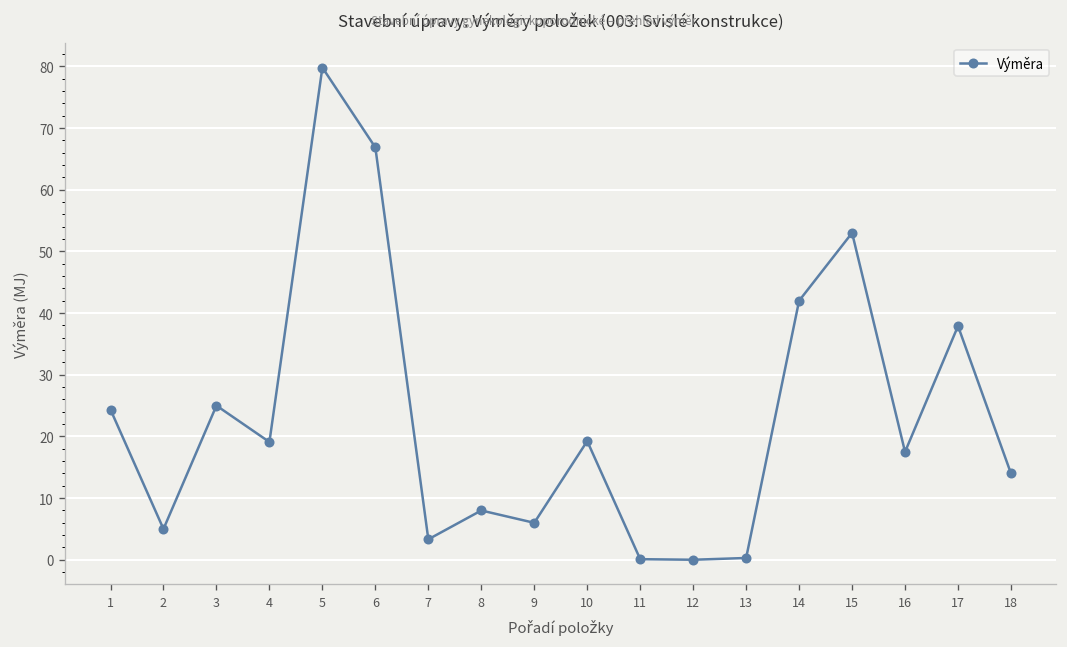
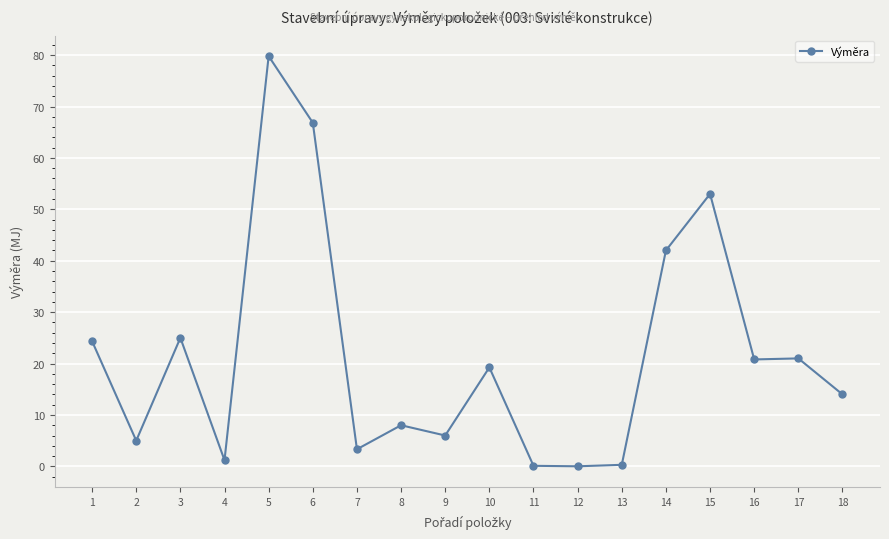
  {
    "1": 24,
    "2": 5,
    "3": 25,
-   "4": 19,
+   "4": 1,
    "5": 80,
    "6": 67,
    "7": 3,
    "8": 8,
    "9": 6,
    "10": 19,
    "11": 0,
    "12": 0,
    "13": 0,
    "14": 42,
    "15": 53,
-   "16": 18,
-   "17": 38,
+   "16": 21,
+   "17": 21,
    "18": 14
  }
